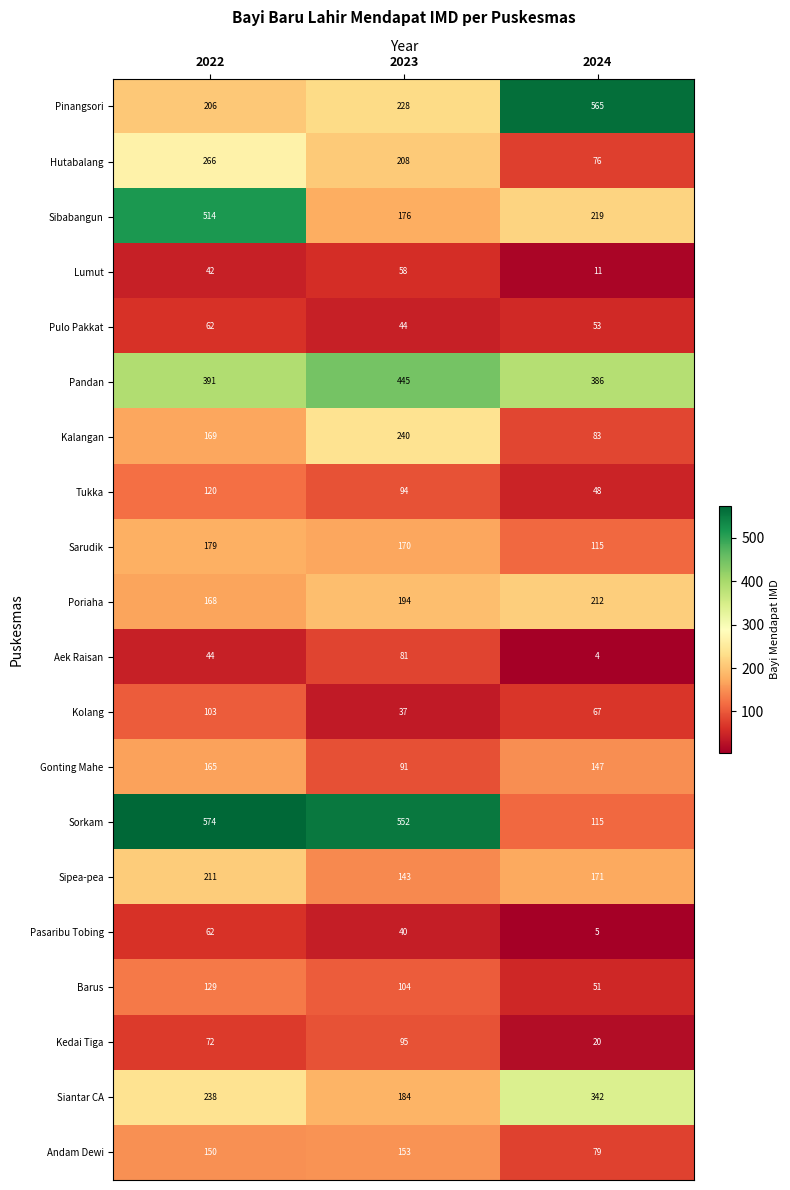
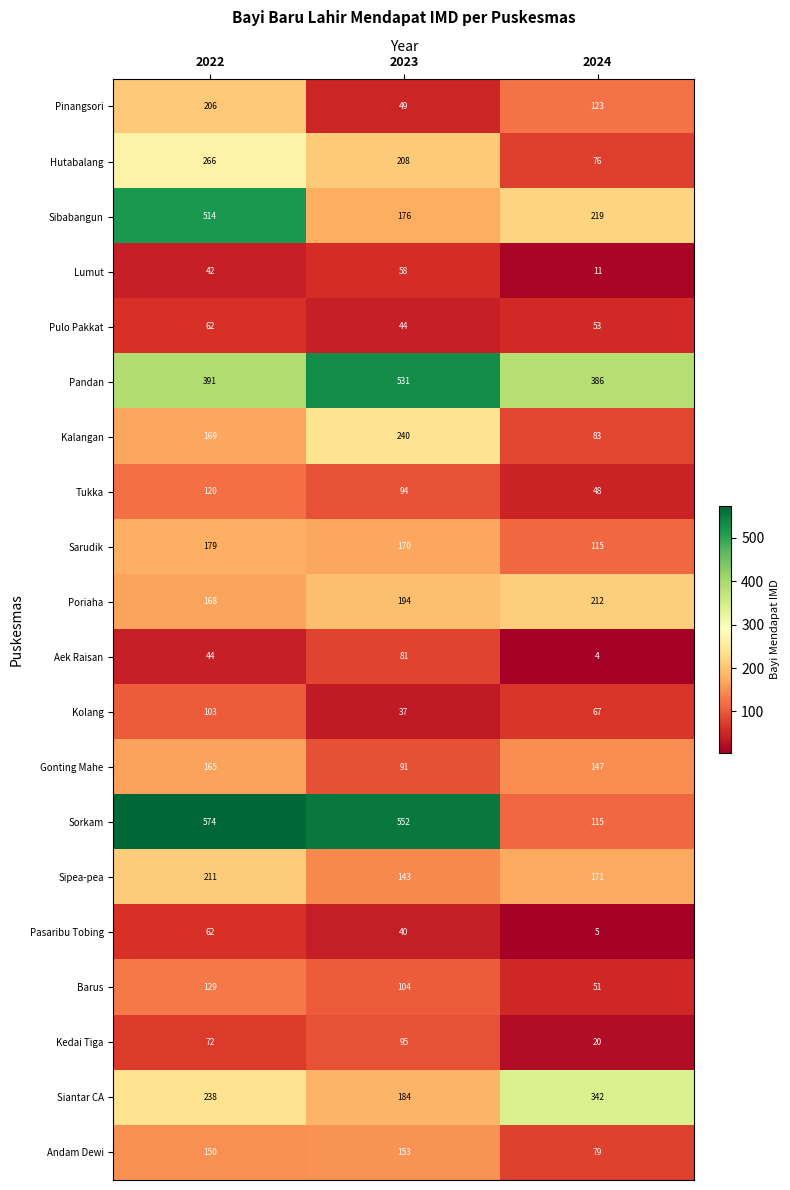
  {
    "Pinangsori": {
      "2022": 206,
-     "2023": 228,
-     "2024": 565
+     "2023": 49,
+     "2024": 123
    },
    "Hutabalang": {
      "2022": 266,
      "2023": 208,
      "2024": 76
    },
    "Sibabangun": {
      "2022": 514,
      "2023": 176,
      "2024": 219
    },
    "Lumut": {
      "2022": 42,
      "2023": 58,
      "2024": 11
    },
    "Pulo Pakkat": {
      "2022": 62,
      "2023": 44,
      "2024": 53
    },
    "Pandan": {
      "2022": 391,
-     "2023": 445,
+     "2023": 531,
      "2024": 386
    },
    "Kalangan": {
      "2022": 169,
      "2023": 240,
      "2024": 83
    },
    "Tukka": {
      "2022": 120,
      "2023": 94,
      "2024": 48
    },
    "Sarudik": {
      "2022": 179,
      "2023": 170,
      "2024": 115
    },
    "Poriaha": {
      "2022": 168,
      "2023": 194,
      "2024": 212
    },
    "Aek Raisan": {
      "2022": 44,
      "2023": 81,
      "2024": 4
    },
    "Kolang": {
      "2022": 103,
      "2023": 37,
      "2024": 67
    },
    "Gonting Mahe": {
      "2022": 165,
      "2023": 91,
      "2024": 147
    },
    "Sorkam": {
      "2022": 574,
      "2023": 552,
      "2024": 115
    },
    "Sipea-pea": {
      "2022": 211,
      "2023": 143,
      "2024": 171
    },
    "Pasaribu Tobing": {
      "2022": 62,
      "2023": 40,
      "2024": 5
    },
    "Barus": {
      "2022": 129,
      "2023": 104,
      "2024": 51
    },
    "Kedai Tiga": {
      "2022": 72,
      "2023": 95,
      "2024": 20
    },
    "Siantar CA": {
      "2022": 238,
      "2023": 184,
      "2024": 342
    },
    "Andam Dewi": {
      "2022": 150,
      "2023": 153,
      "2024": 79
    }
  }
